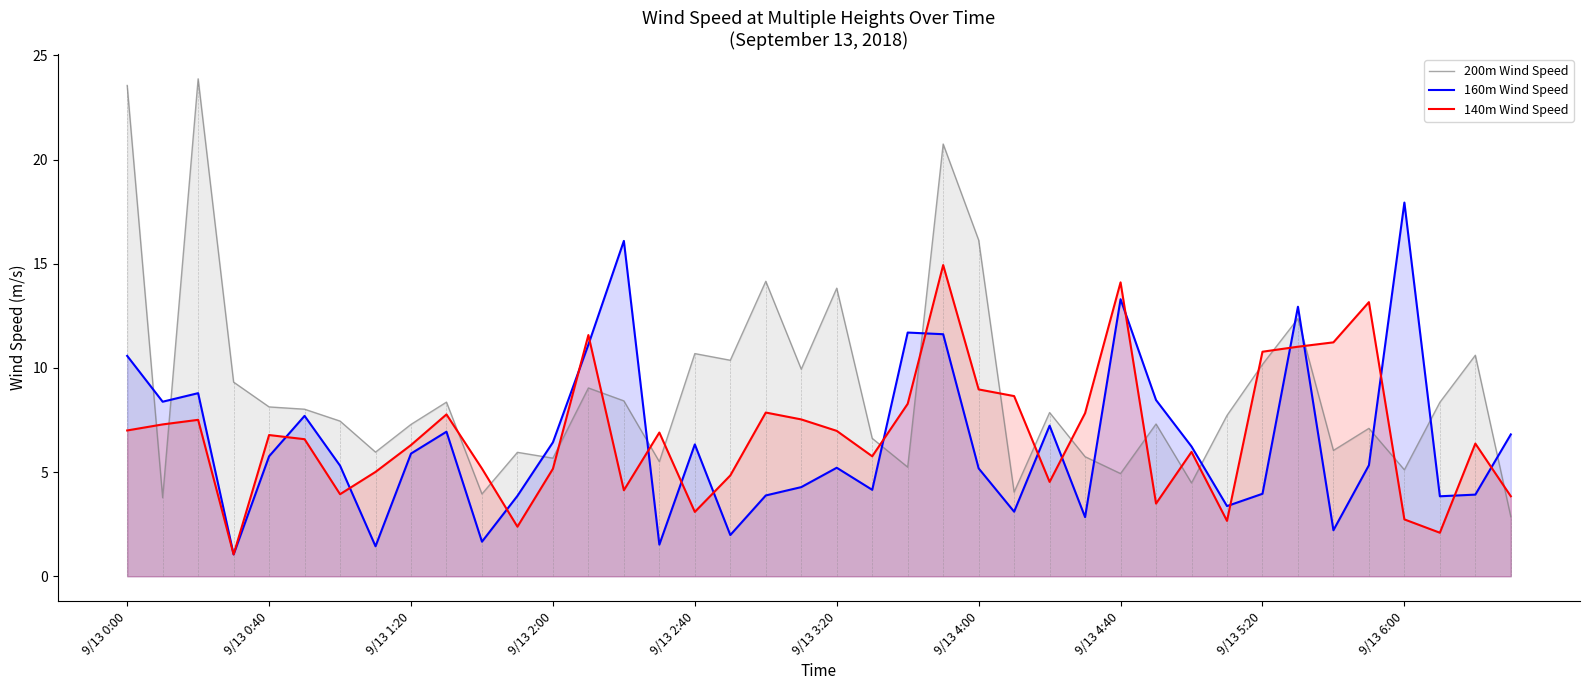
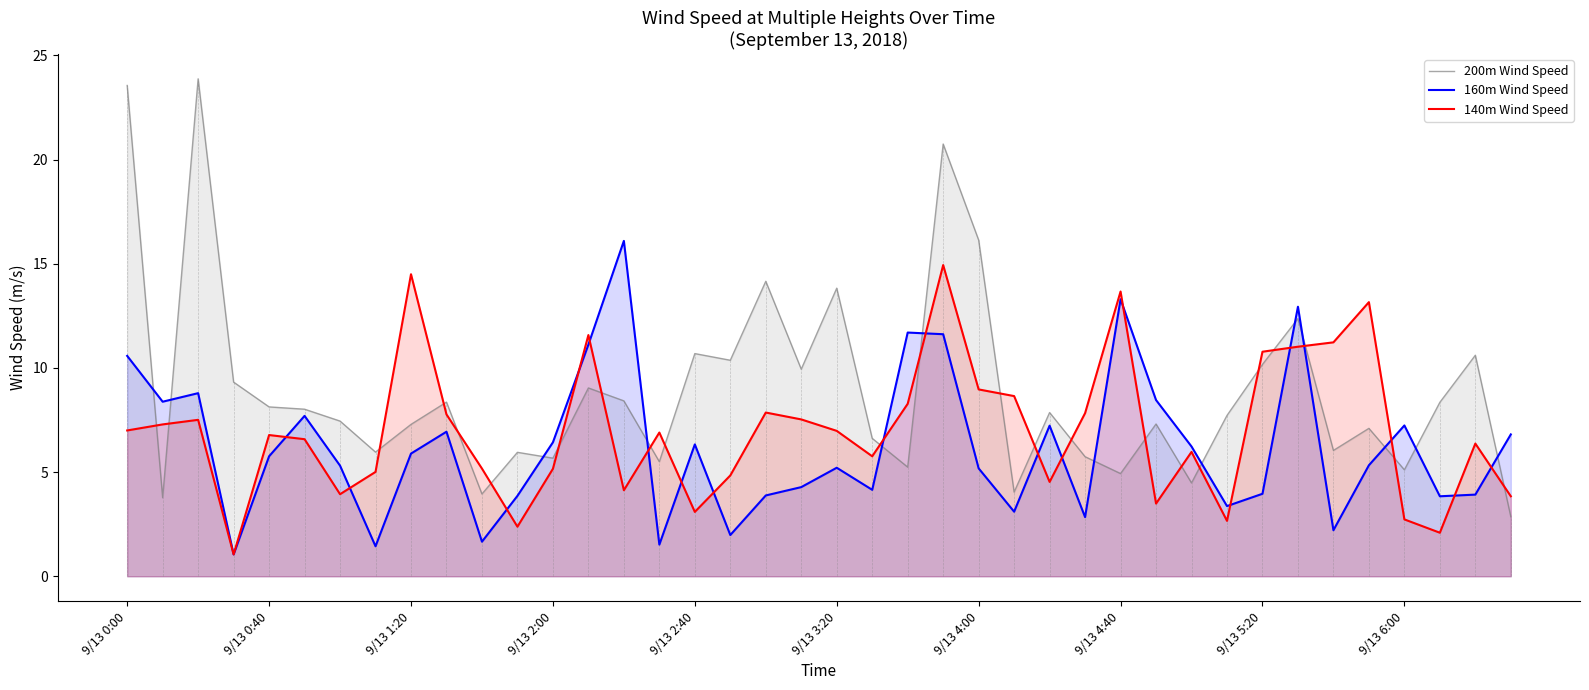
  {
    "160m Wind Speed": {
      "9/13 0:00": 10.6,
      "9/13 0:40": 5.8,
      "9/13 1:20": 5.9,
      "9/13 2:00": 6.4,
      "9/13 2:40": 6.3,
      "9/13 3:20": 5.2,
      "9/13 4:00": 5.2,
      "9/13 4:40": 13.3,
      "9/13 5:20": 4.0,
-     "9/13 6:00": 17.9
+     "9/13 6:00": 7.2
    },
    "140m Wind Speed": {
      "9/13 0:00": 7.0,
      "9/13 0:40": 6.8,
-     "9/13 1:20": 6.3,
+     "9/13 1:20": 14.5,
      "9/13 2:00": 5.2,
      "9/13 2:40": 3.1,
      "9/13 3:20": 7.0,
      "9/13 4:00": 9.0,
-     "9/13 4:40": 14.1,
+     "9/13 4:40": 13.7,
      "9/13 5:20": 10.8,
      "9/13 6:00": 2.7
    }
  }
